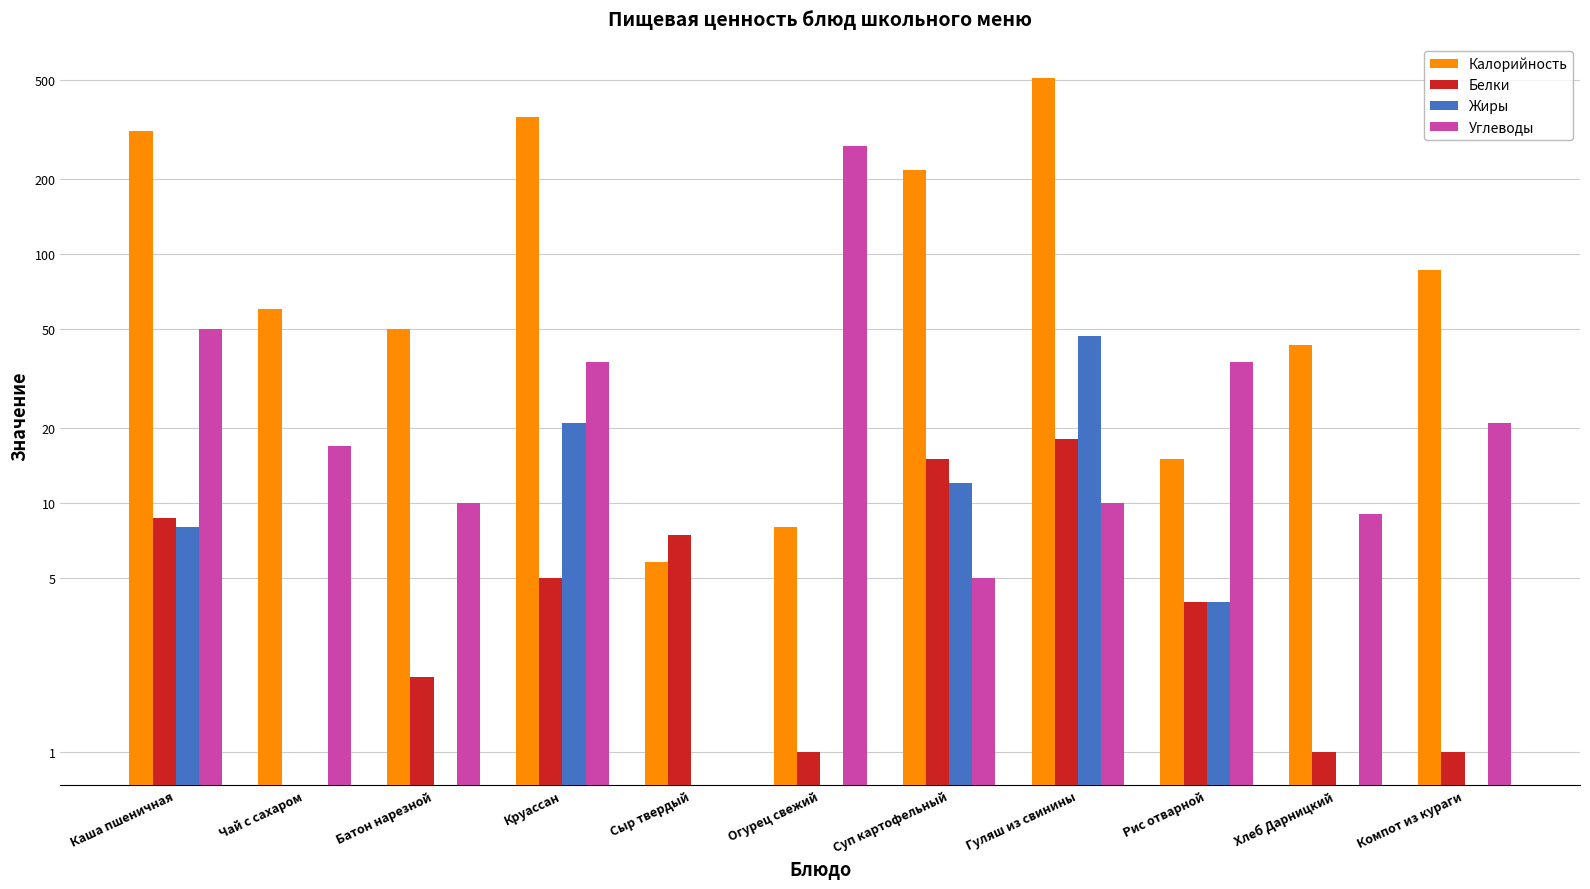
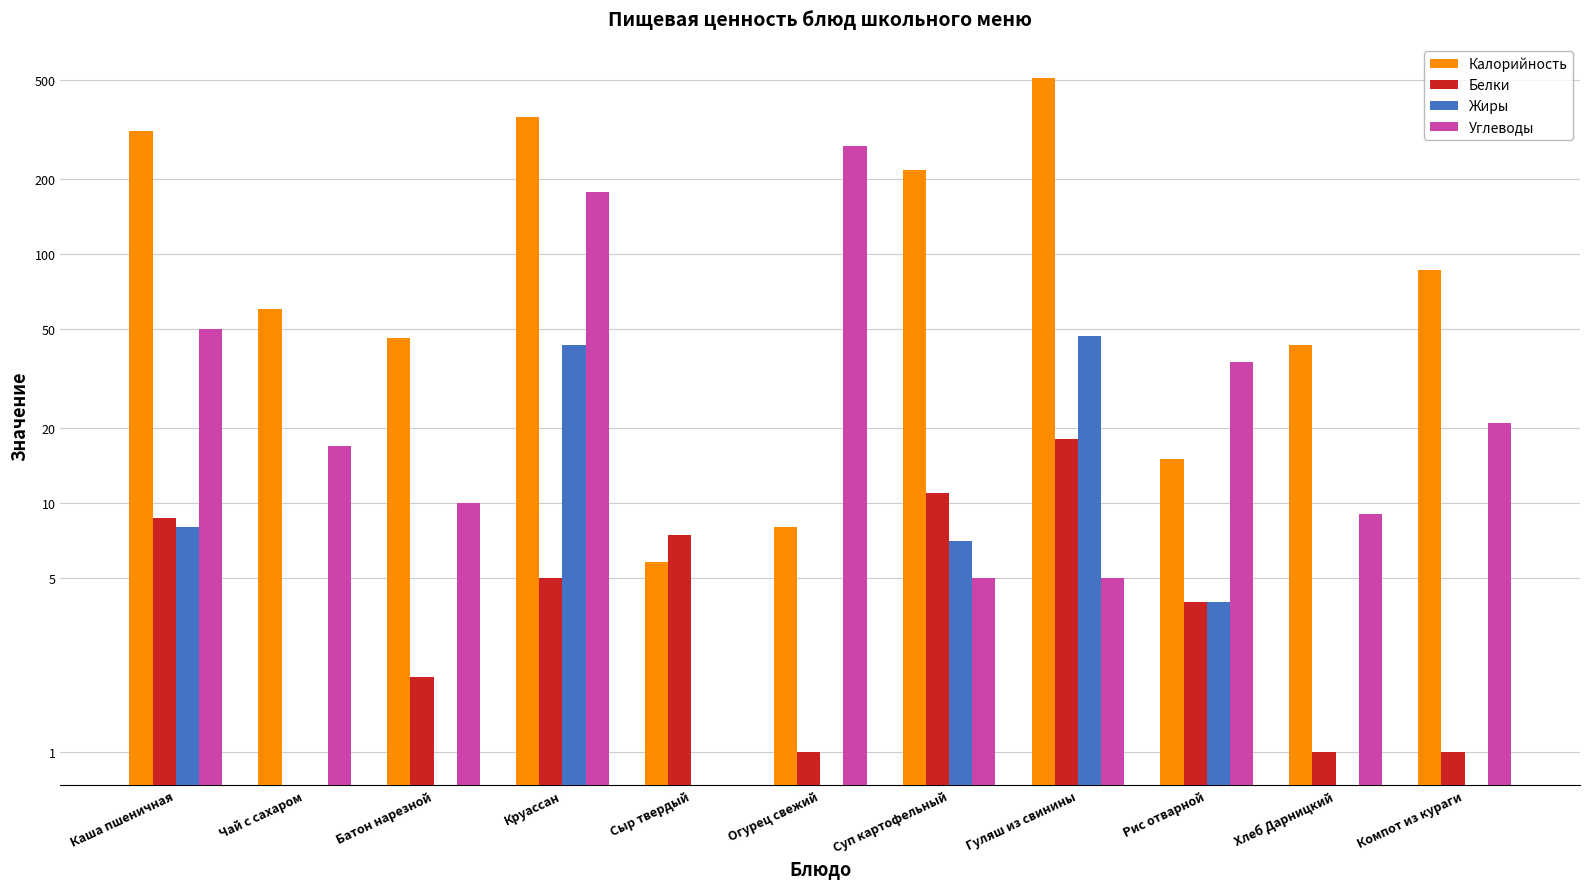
  {
    "Калорийность": {
      "Каша пшеничная": 310,
      "Чай с сахаром": 60,
-     "Батон нарезной": 50,
+     "Батон нарезной": 46,
      "Круассан": 360,
      "Сыр твердый": 5.8,
      "Огурец свежий": 8,
      "Суп картофельный": 220,
      "Гуляш из свинины": 510,
      "Рис отварной": 15,
      "Хлеб Дарницкий": 43,
      "Компот из кураги": 86
    },
    "Белки": {
      "Каша пшеничная": 8.7,
      "Батон нарезной": 2,
      "Круассан": 5,
      "Сыр твердый": 7.4,
      "Огурец свежий": 1,
-     "Суп картофельный": 15,
+     "Суп картофельный": 11,
      "Гуляш из свинины": 18,
      "Рис отварной": 4,
      "Хлеб Дарницкий": 1,
      "Компот из кураги": 1
    },
    "Жиры": {
      "Каша пшеничная": 8,
-     "Круассан": 21,
-     "Суп картофельный": 12,
+     "Круассан": 43,
+     "Суп картофельный": 7,
      "Гуляш из свинины": 47,
      "Рис отварной": 4
    },
    "Углеводы": {
      "Каша пшеничная": 50,
      "Чай с сахаром": 17,
      "Батон нарезной": 10,
-     "Круассан": 37,
+     "Круассан": 180,
      "Огурец свежий": 270,
      "Суп картофельный": 5,
-     "Гуляш из свинины": 10,
+     "Гуляш из свинины": 5,
      "Рис отварной": 37,
      "Хлеб Дарницкий": 9,
      "Компот из кураги": 21
    }
  }
